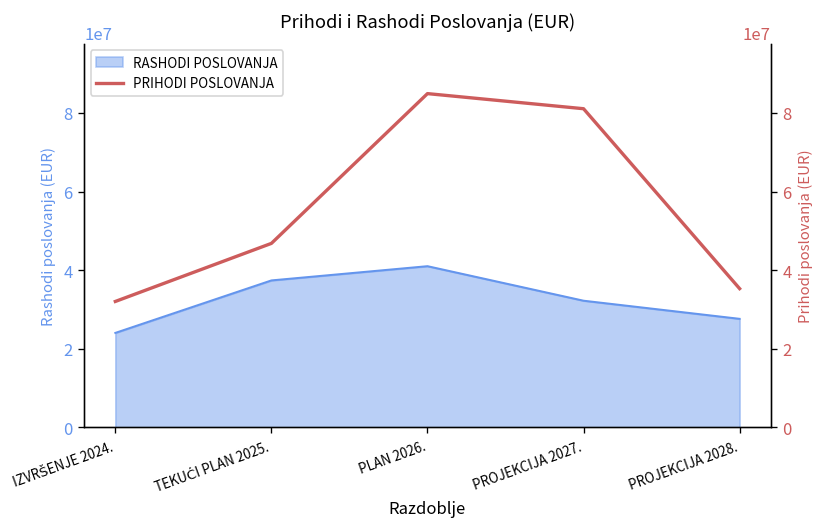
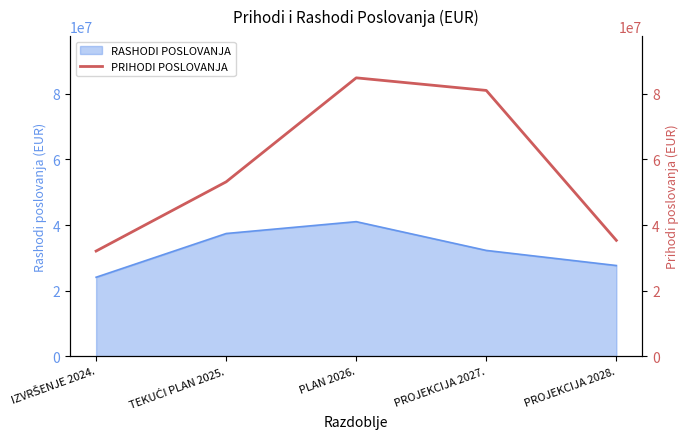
  {
    "RASHODI POSLOVANJA": {
      "IZVRŠENJE 2024.": 24000000,
      "TEKUĆI PLAN 2025.": 37000000,
      "PLAN 2026.": 41000000,
      "PROJEKCIJA 2027.": 32000000,
      "PROJEKCIJA 2028.": 28000000
    },
    "PRIHODI POSLOVANJA": {
      "IZVRŠENJE 2024.": 32000000,
-     "TEKUĆI PLAN 2025.": 47000000,
+     "TEKUĆI PLAN 2025.": 53000000,
      "PLAN 2026.": 85000000,
      "PROJEKCIJA 2027.": 81000000,
      "PROJEKCIJA 2028.": 35000000
    }
  }
